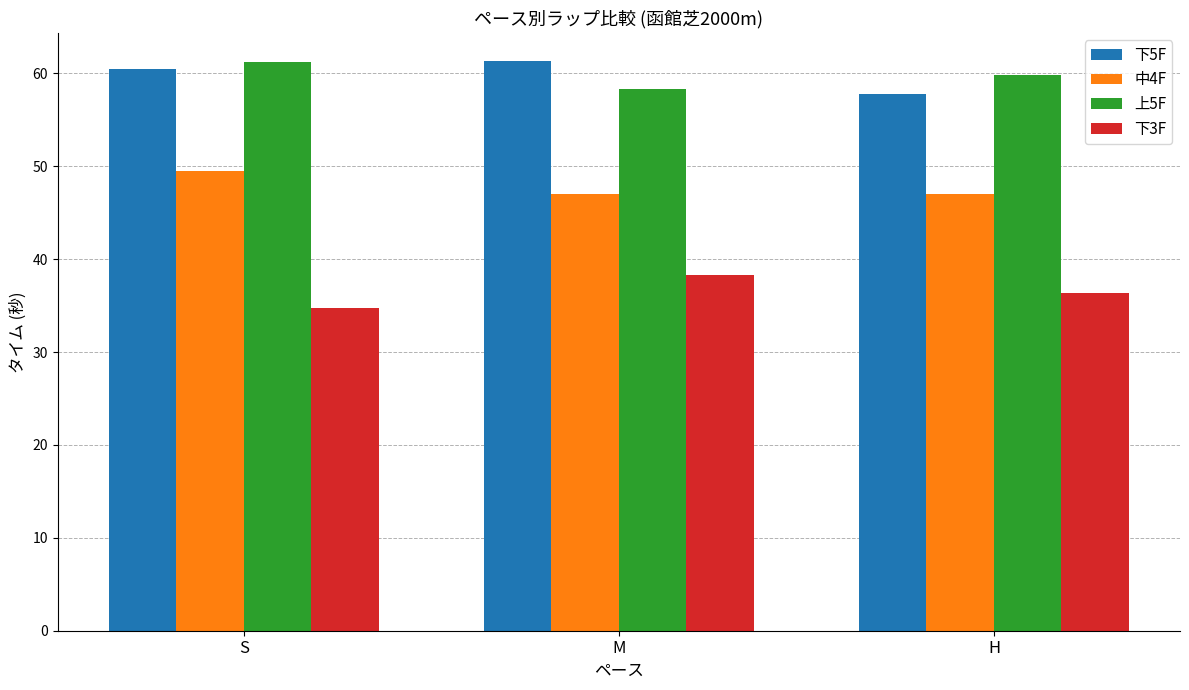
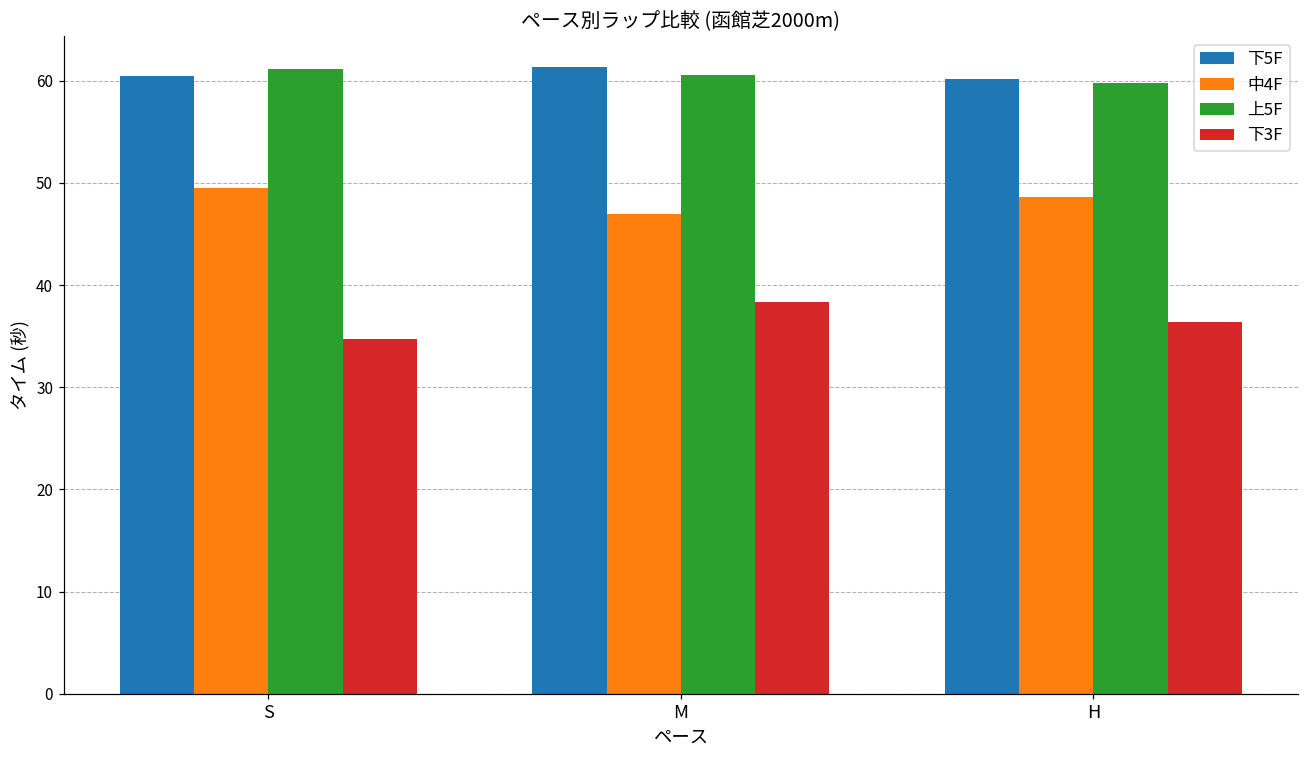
  {
    "下5F": {
      "S": 61,
      "M": 61,
-     "H": 58
+     "H": 60
    },
    "中4F": {
      "S": 50,
      "M": 47,
-     "H": 47
+     "H": 49
    },
    "上5F": {
      "S": 61,
-     "M": 58,
+     "M": 61,
      "H": 60
    },
    "下3F": {
      "S": 35,
      "M": 38,
      "H": 36
    }
  }
